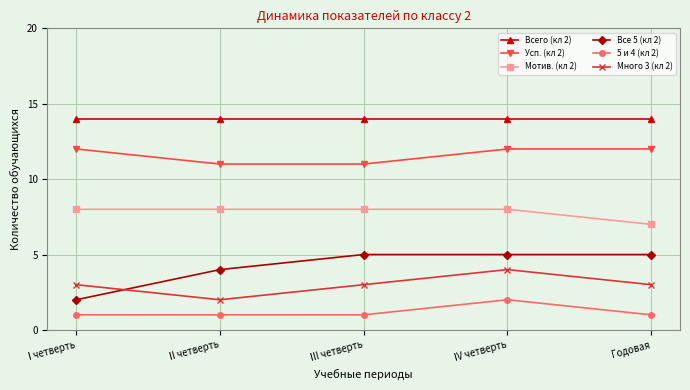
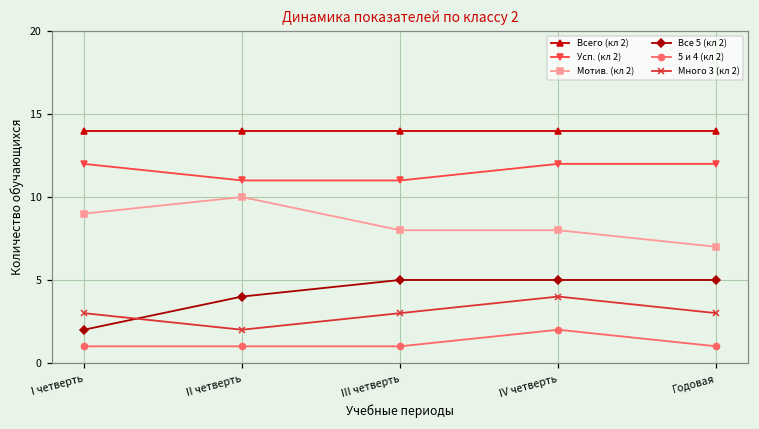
  {
    "Мотив. (кл 2)": {
-     "I четверть": 8,
-     "II четверть": 8,
+     "I четверть": 9,
+     "II четверть": 10,
      "III четверть": 8,
      "IV четверть": 8,
      "Годовая": 7
    }
  }
